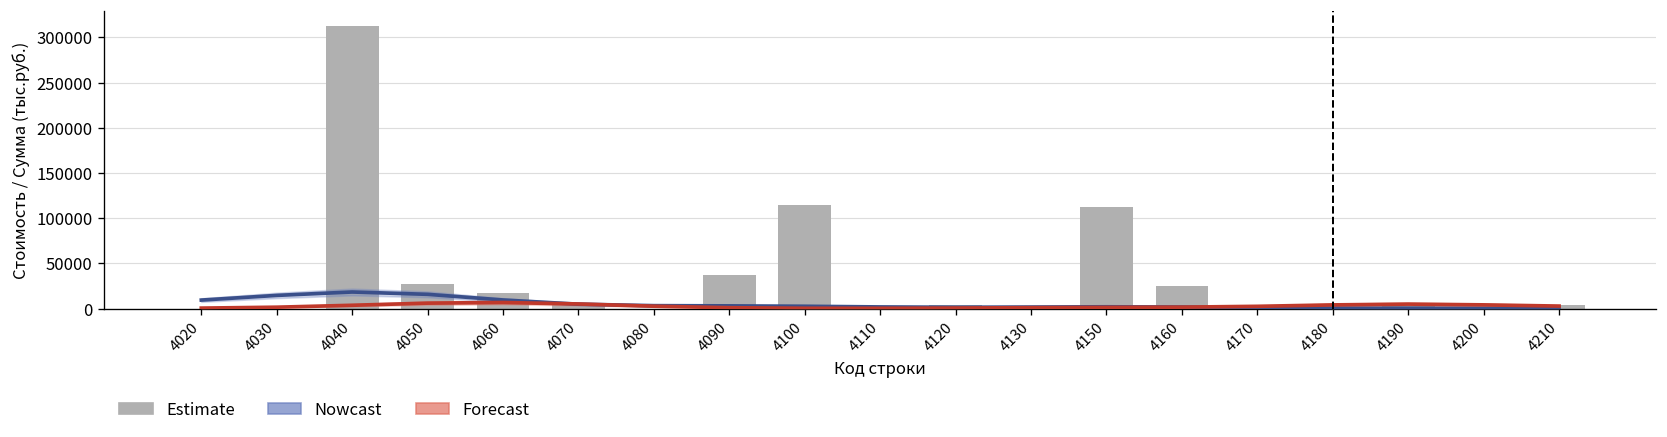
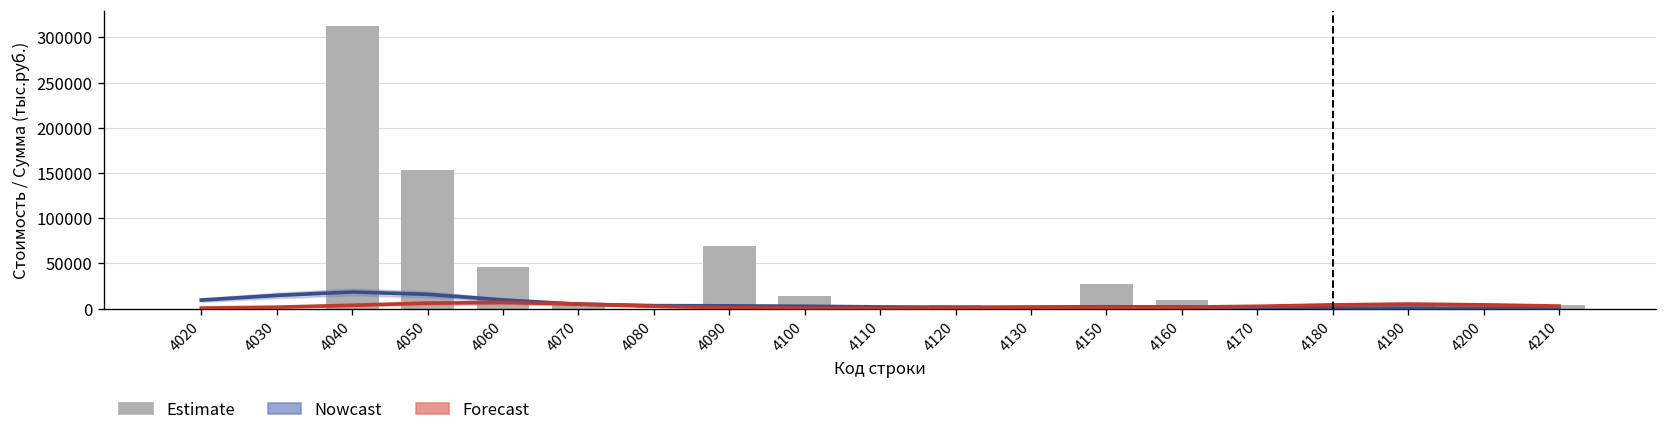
  {
    "Estimate": {
      "4020": 0,
      "4030": 0,
      "4040": 310000,
-     "4050": 30000,
-     "4060": 20000,
+     "4050": 150000,
+     "4060": 50000,
      "4070": 10000,
      "4080": 0,
-     "4090": 40000,
-     "4100": 110000,
+     "4090": 70000,
+     "4100": 10000,
      "4110": 0,
      "4120": 0,
      "4130": 0,
-     "4150": 110000,
-     "4160": 30000,
+     "4150": 30000,
+     "4160": 10000,
      "4170": 0,
      "4180": 0,
      "4200": 0,
      "4210": 0
    }
  }
